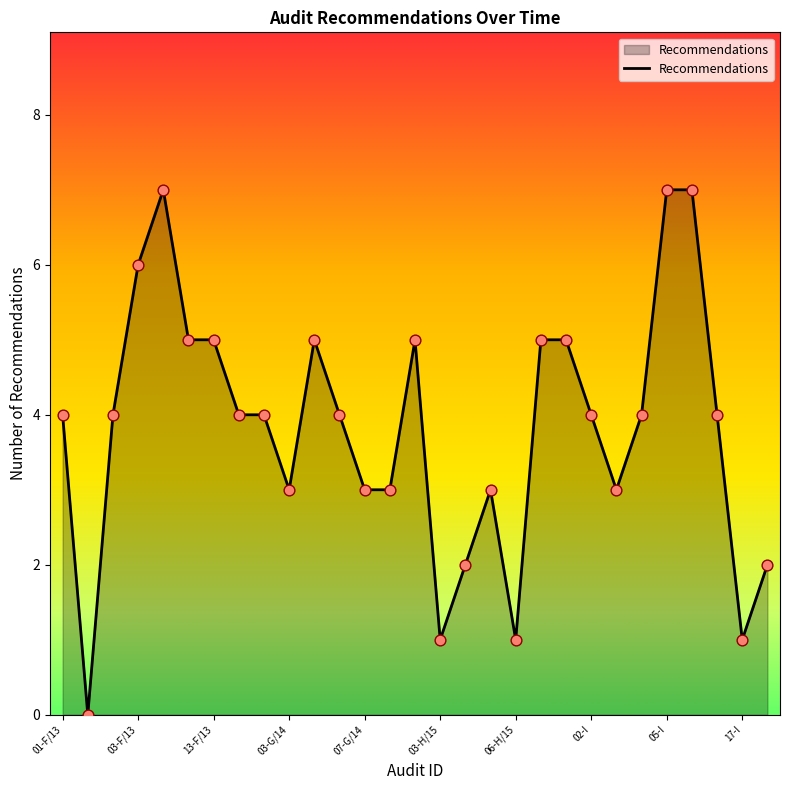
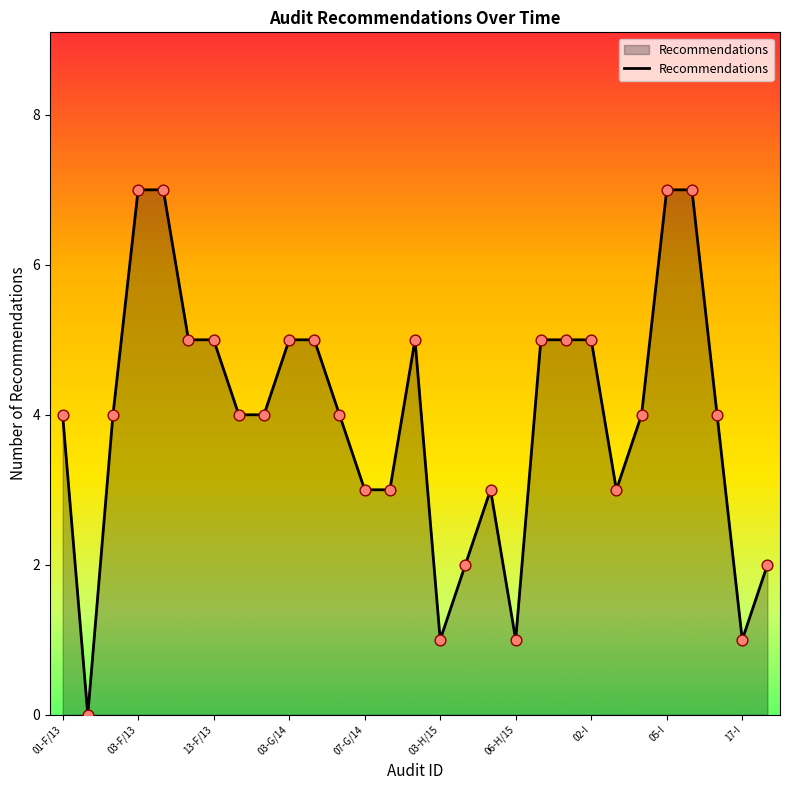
  {
    "01-F/13": 4,
-   "03-F/13": 6,
+   "03-F/13": 7,
    "13-F/13": 5,
-   "03-G/14": 3,
+   "03-G/14": 5,
    "07-G/14": 3,
    "03-H/15": 1,
    "06-H/15": 1,
-   "02-I": 4,
+   "02-I": 5,
    "05-I": 7,
    "17-I": 1
  }
